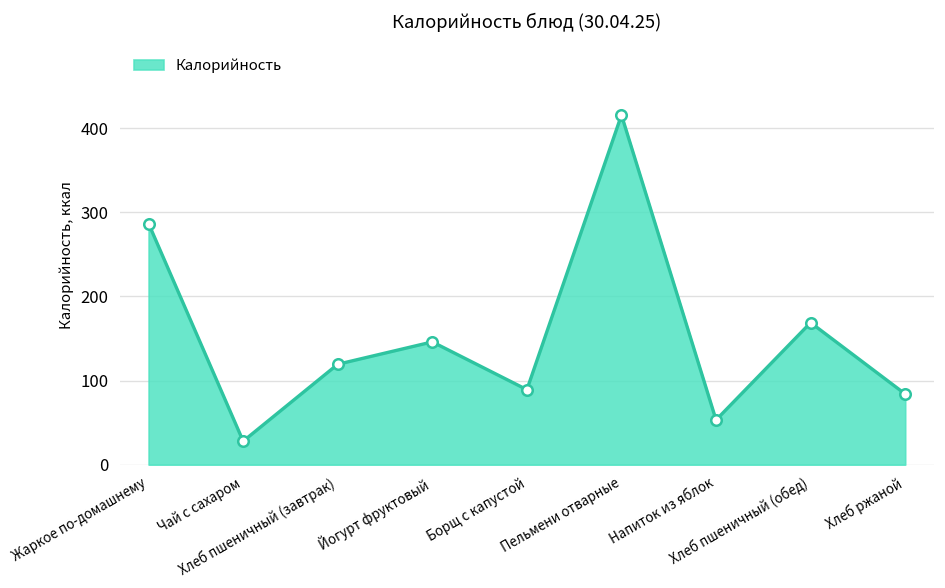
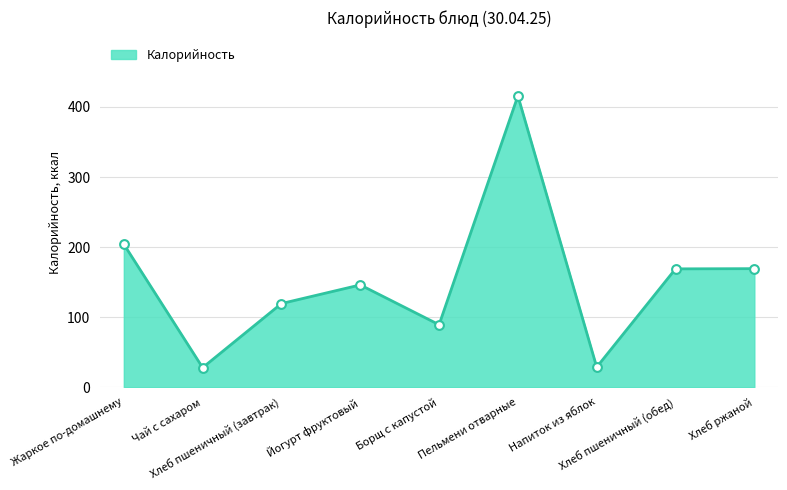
  {
-   "Жаркое по-домашнему": 290,
+   "Жаркое по-домашнему": 200,
    "Чай с сахаром": 30,
    "Хлеб пшеничный (завтрак)": 120,
    "Йогурт фруктовый": 150,
    "Борщ с капустой": 90,
    "Пельмени отварные": 420,
-   "Напиток из яблок": 50,
+   "Напиток из яблок": 30,
    "Хлеб пшеничный (обед)": 170,
-   "Хлеб ржаной": 80
+   "Хлеб ржаной": 170
  }
